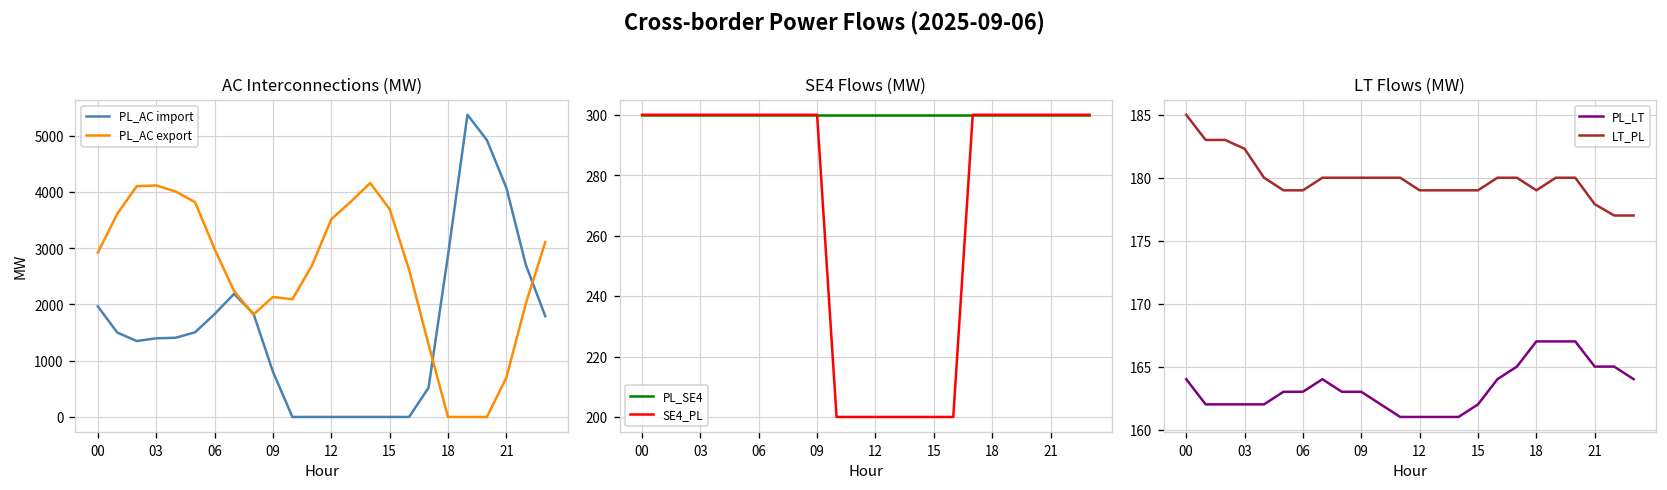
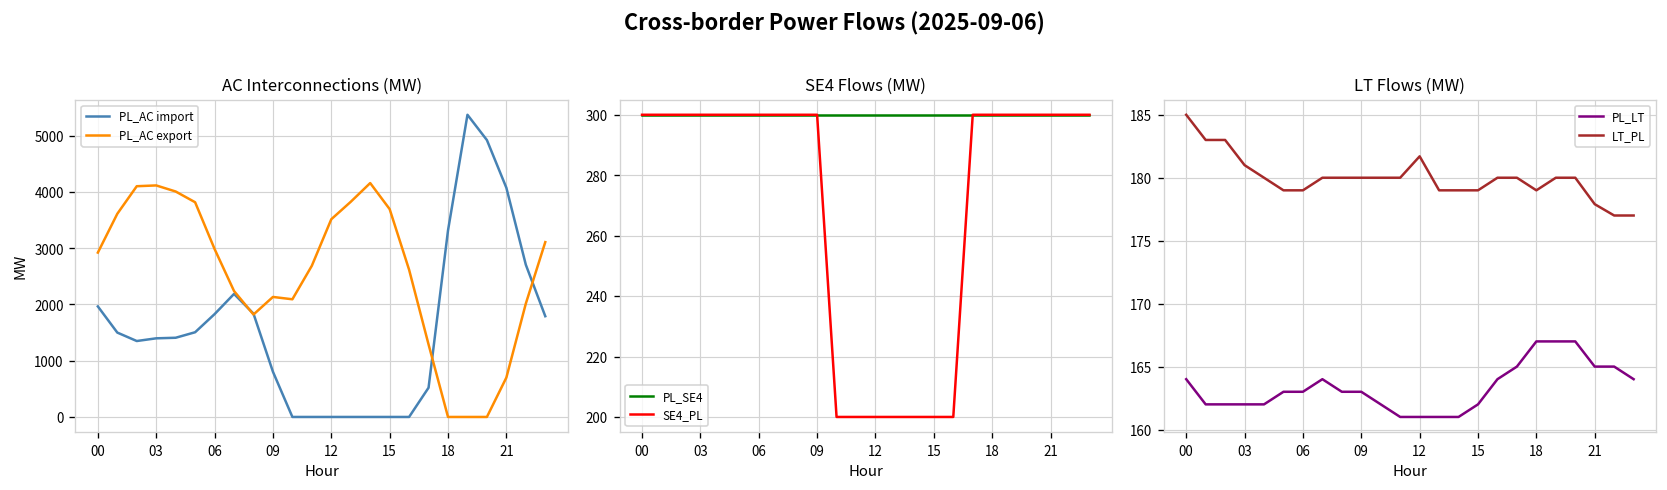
  {
    "AC Interconnections (MW)": {
      "PL_AC import": {
        "00": 2000,
        "03": 1400,
        "06": 1800,
        "09": 800,
        "12": 0,
        "15": 0,
-       "18": 2900,
+       "18": 3300,
        "21": 4100
      },
      "PL_AC export": {
        "00": 2900,
        "03": 4100,
        "06": 3000,
        "09": 2100,
        "12": 3500,
        "15": 3700,
        "18": 0,
        "21": 700
      }
    },
    "SE4 Flows (MW)": {
      "PL_SE4": {
        "12": 300,
        "15": 300
      },
      "SE4_PL": {
        "12": 200,
        "15": 200
      }
    },
    "LT Flows (MW)": {
      "PL_LT": {
        "00": 164.0,
        "03": 162.0,
        "06": 163.0,
        "09": 163.0,
        "12": 161.0,
        "15": 162.0,
        "18": 167.0,
        "21": 165.0
      },
      "LT_PL": {
        "00": 185.0,
-       "03": 182.3,
+       "03": 181.0,
        "06": 179.0,
        "09": 180.0,
-       "12": 179.0,
+       "12": 181.7,
        "15": 179.0,
        "18": 179.0,
        "21": 177.9
      }
    }
  }
